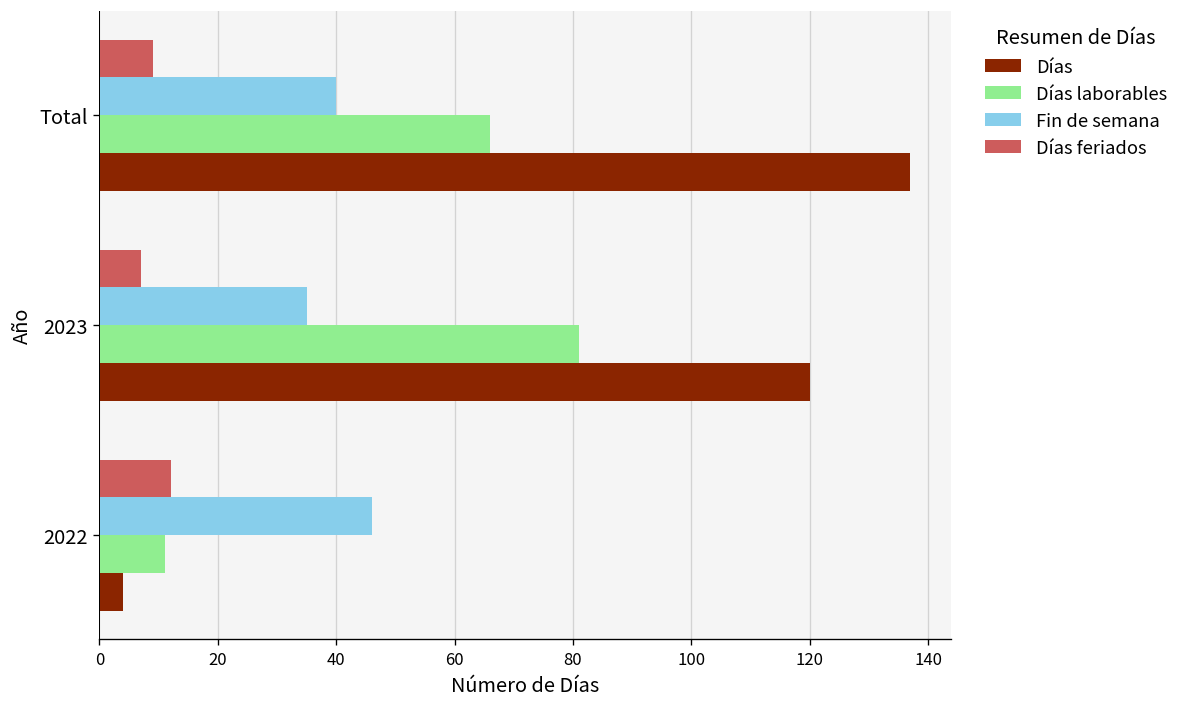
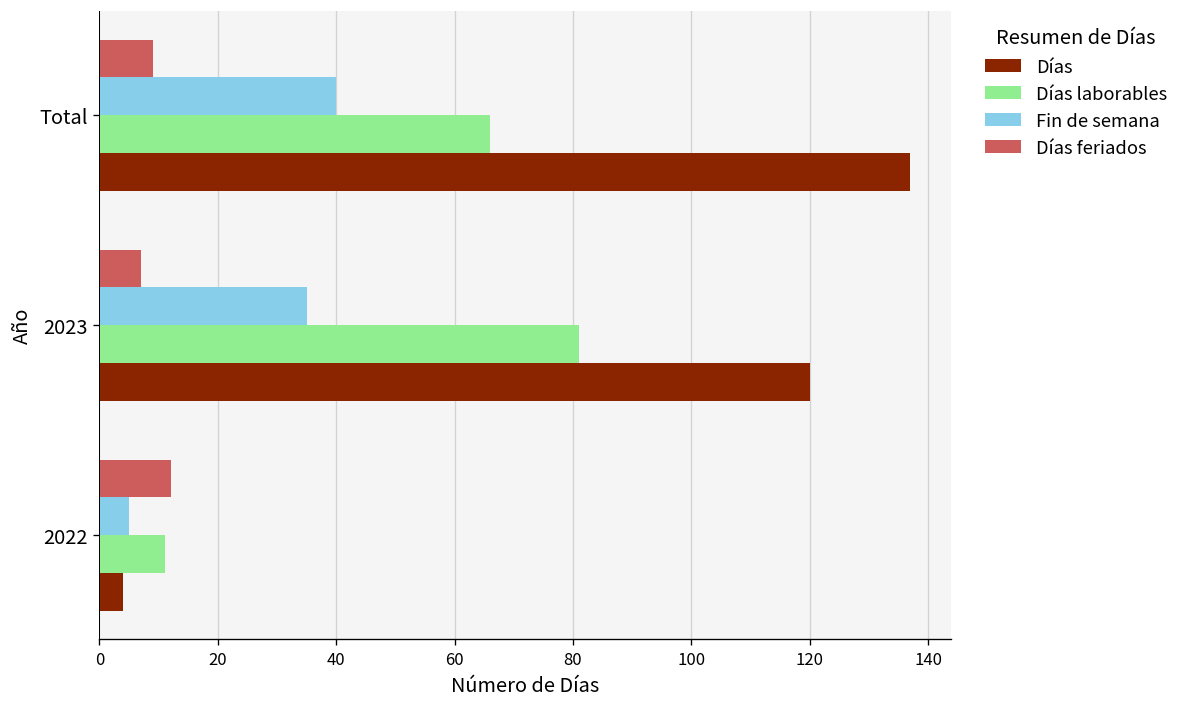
  {
    "Días": {
      "Total": 137,
      "2023": 120,
      "2022": 4
    },
    "Días laborables": {
      "Total": 66,
      "2023": 81,
      "2022": 11
    },
    "Fin de semana": {
      "Total": 40,
      "2023": 35,
-     "2022": 46
+     "2022": 5
    },
    "Días feriados": {
      "Total": 9,
      "2023": 7,
      "2022": 12
    }
  }
